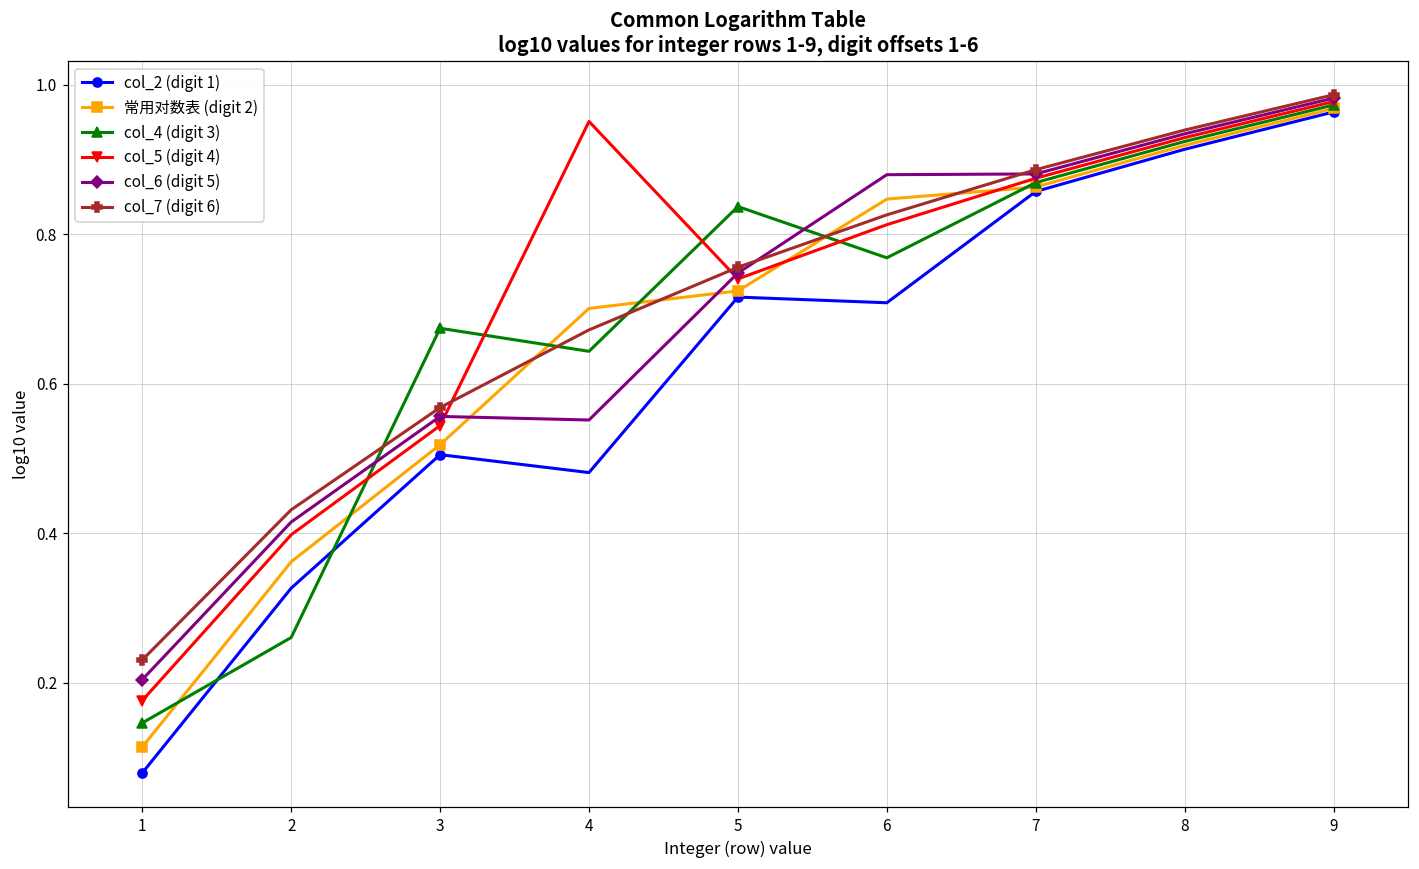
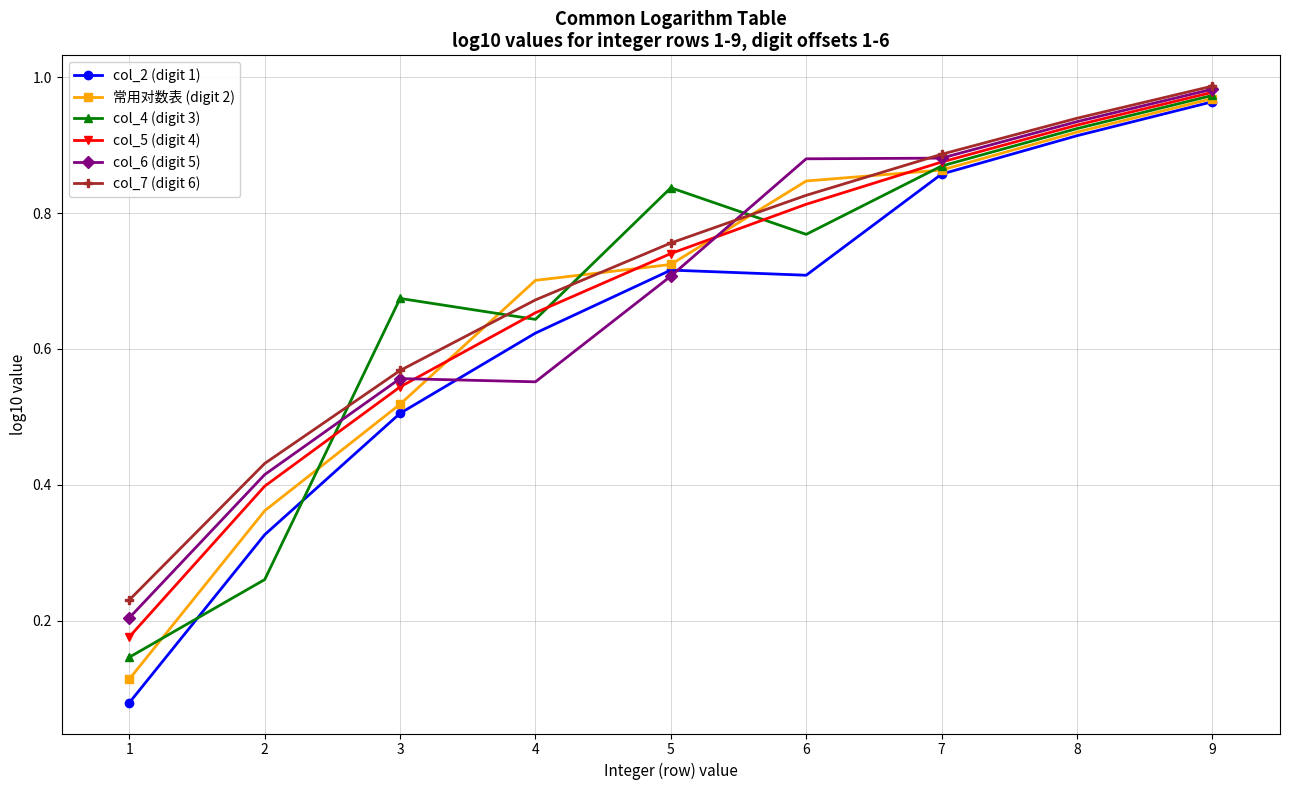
  {
    "col_2 (digit 1)": {
      "1": 0.08,
      "2": 0.33,
      "3": 0.51,
-     "4": 0.48,
+     "4": 0.62,
      "5": 0.72,
      "6": 0.71,
      "7": 0.86,
      "8": 0.91,
      "9": 0.96
    },
    "常用对数表 (digit 2)": {
      "1": 0.11,
      "2": 0.36,
      "3": 0.52,
      "4": 0.70,
      "5": 0.72,
      "6": 0.85,
      "7": 0.86,
      "8": 0.92,
      "9": 0.97
    },
    "col_4 (digit 3)": {
      "1": 0.15,
      "2": 0.26,
      "3": 0.67,
      "4": 0.64,
      "5": 0.84,
      "6": 0.77,
      "7": 0.87,
      "8": 0.92,
      "9": 0.97
    },
    "col_5 (digit 4)": {
      "1": 0.18,
      "2": 0.40,
      "3": 0.54,
-     "4": 0.95,
+     "4": 0.65,
      "5": 0.74,
      "6": 0.81,
      "7": 0.88,
      "8": 0.93,
      "9": 0.98
    },
    "col_6 (digit 5)": {
      "1": 0.20,
      "2": 0.41,
      "3": 0.56,
      "4": 0.55,
-     "5": 0.75,
+     "5": 0.71,
      "6": 0.88,
      "7": 0.88,
      "8": 0.93,
      "9": 0.98
    },
    "col_7 (digit 6)": {
      "1": 0.23,
      "2": 0.43,
      "3": 0.57,
      "4": 0.67,
      "5": 0.76,
      "6": 0.83,
      "7": 0.89,
      "8": 0.94,
      "9": 0.99
    }
  }
